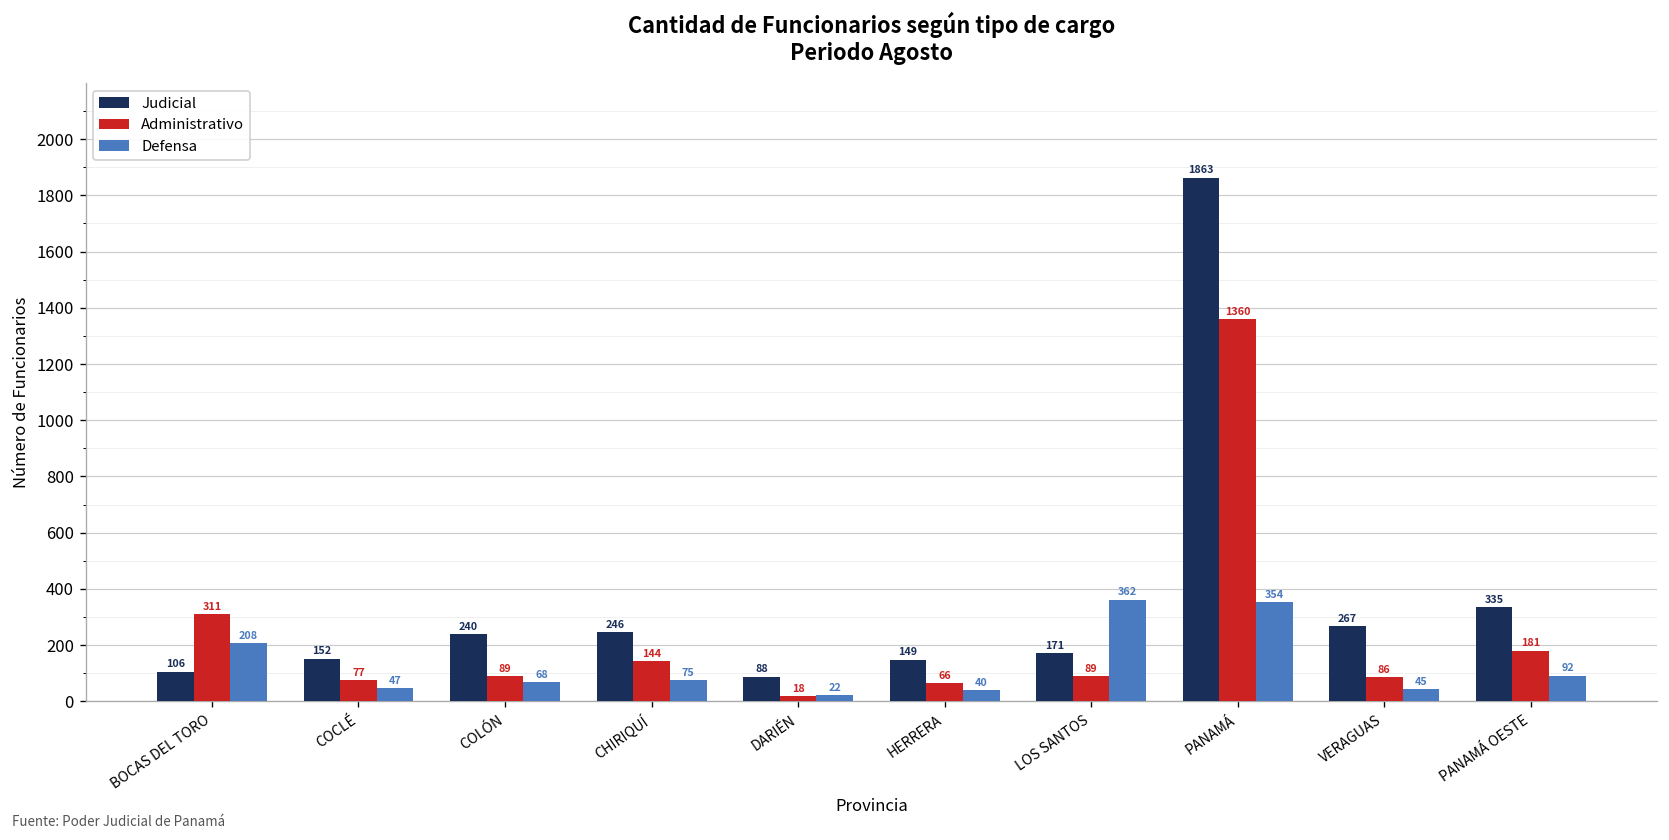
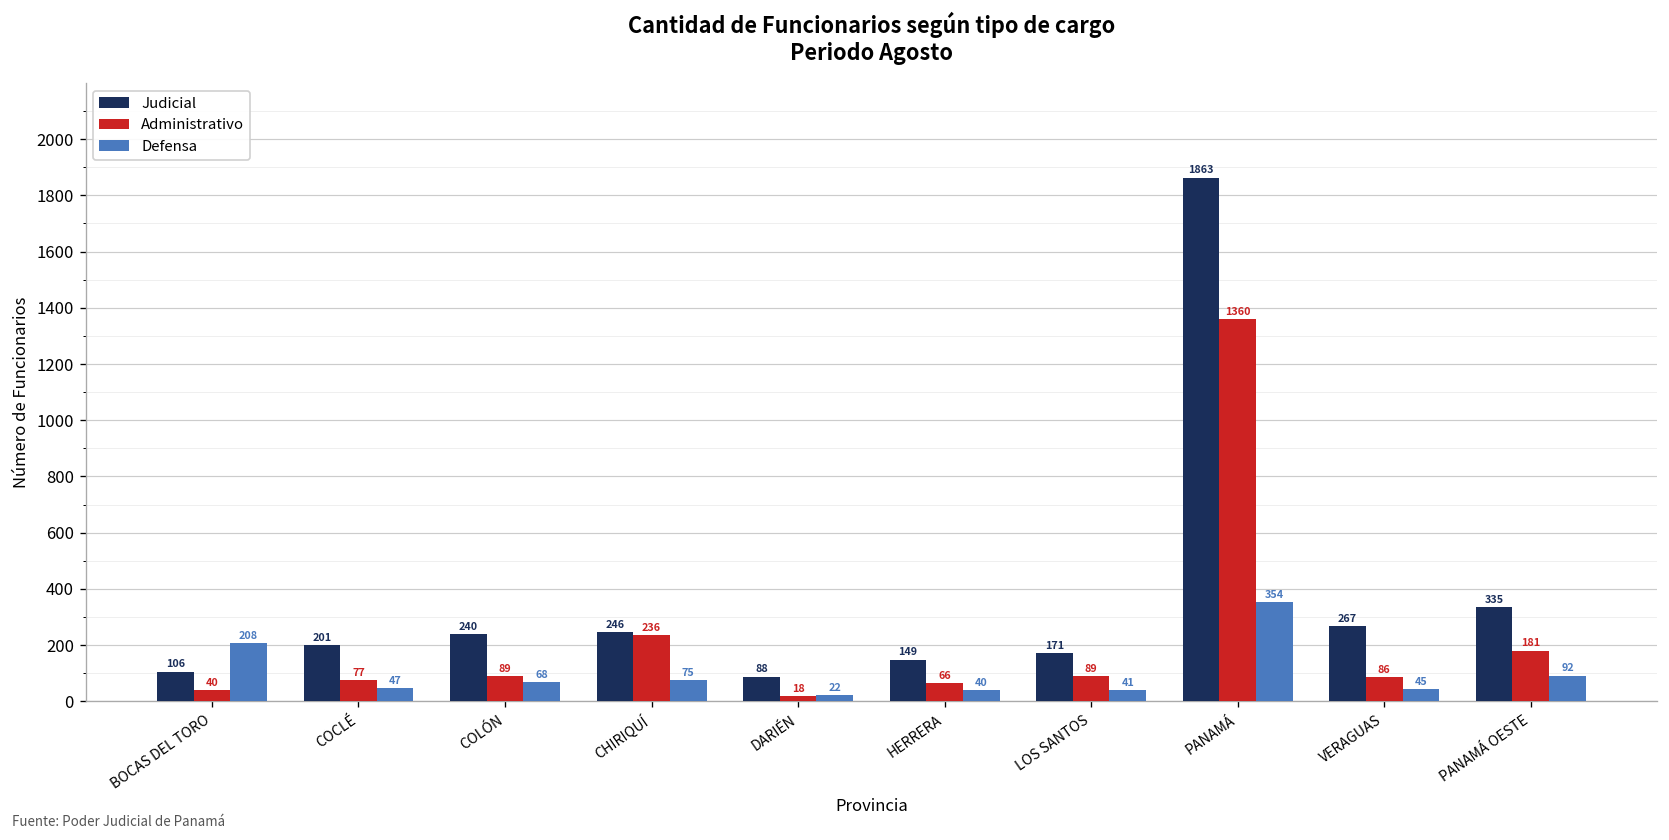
  {
    "Judicial": {
      "BOCAS DEL TORO": 106,
-     "COCLÉ": 152,
+     "COCLÉ": 201,
      "COLÓN": 240,
      "CHIRIQUÍ": 246,
      "DARIÉN": 88,
      "HERRERA": 149,
      "LOS SANTOS": 171,
      "PANAMÁ": 1863,
      "VERAGUAS": 267,
      "PANAMÁ OESTE": 335
    },
    "Administrativo": {
-     "BOCAS DEL TORO": 311,
+     "BOCAS DEL TORO": 40,
      "COCLÉ": 77,
      "COLÓN": 89,
-     "CHIRIQUÍ": 144,
+     "CHIRIQUÍ": 236,
      "DARIÉN": 18,
      "HERRERA": 66,
      "LOS SANTOS": 89,
      "PANAMÁ": 1360,
      "VERAGUAS": 86,
      "PANAMÁ OESTE": 181
    },
    "Defensa": {
      "BOCAS DEL TORO": 208,
      "COCLÉ": 47,
      "COLÓN": 68,
      "CHIRIQUÍ": 75,
      "DARIÉN": 22,
      "HERRERA": 40,
-     "LOS SANTOS": 362,
+     "LOS SANTOS": 41,
      "PANAMÁ": 354,
      "VERAGUAS": 45,
      "PANAMÁ OESTE": 92
    }
  }
